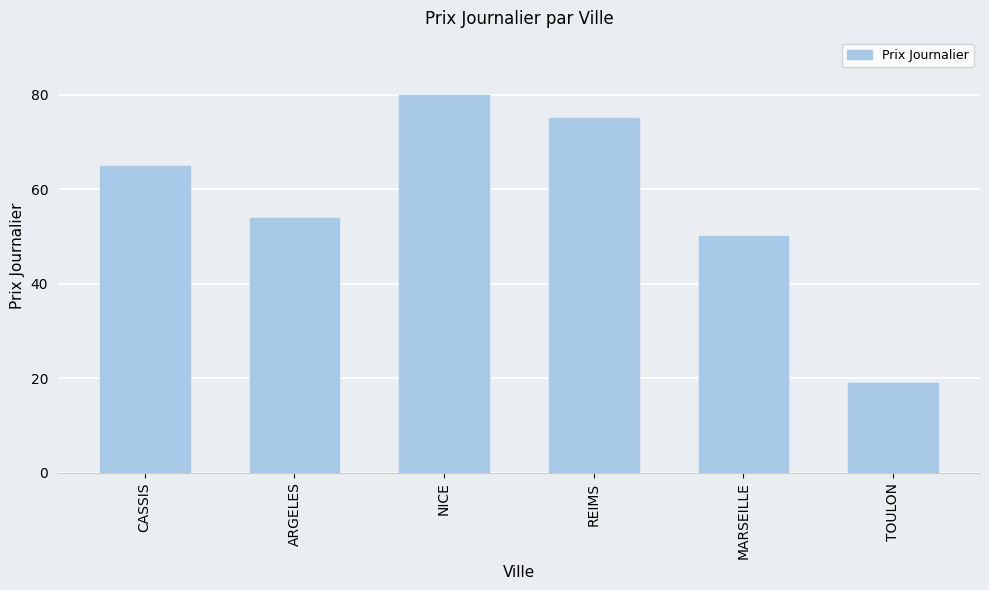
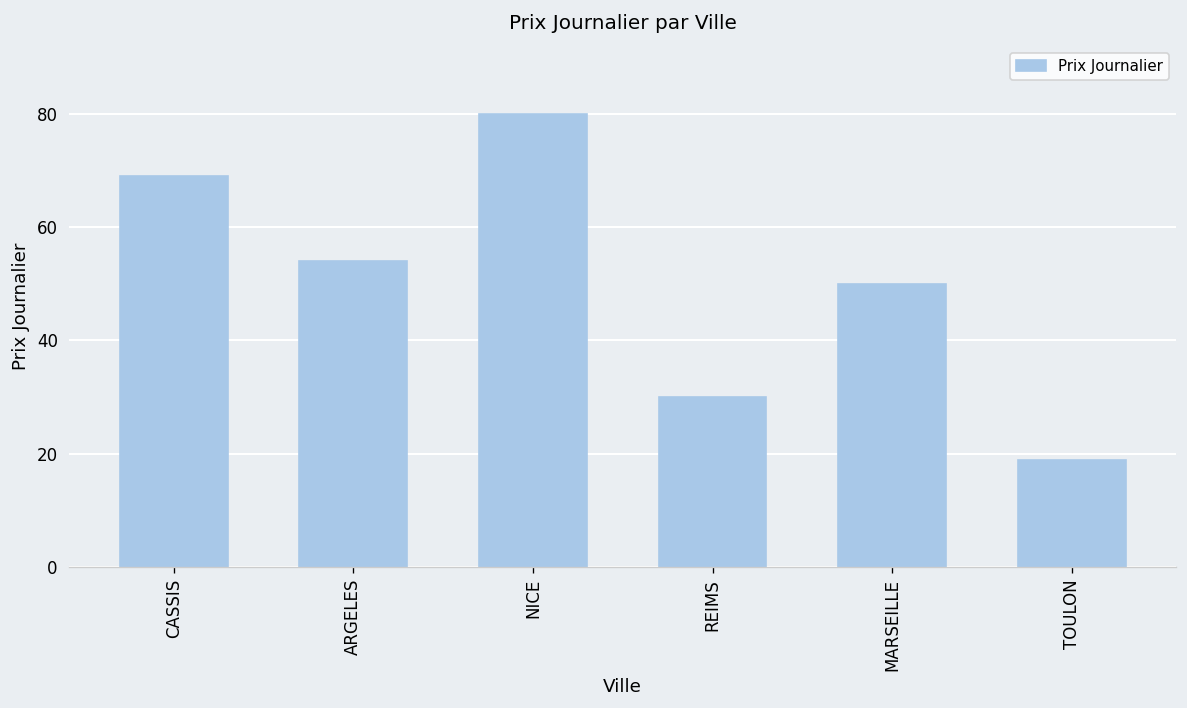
  {
-   "CASSIS": 65,
+   "CASSIS": 69,
    "ARGELES": 54,
    "NICE": 80,
-   "REIMS": 75,
+   "REIMS": 30,
    "MARSEILLE": 50,
    "TOULON": 19
  }
